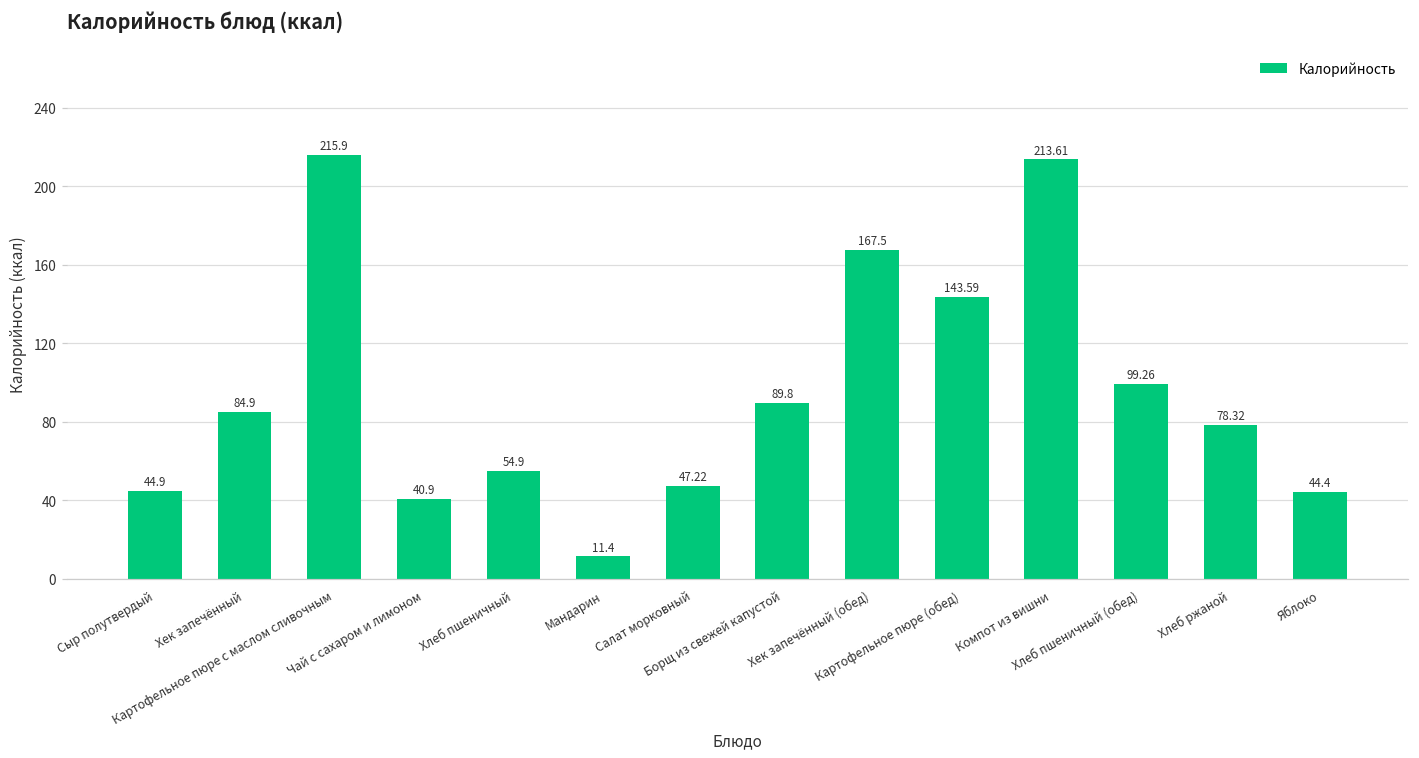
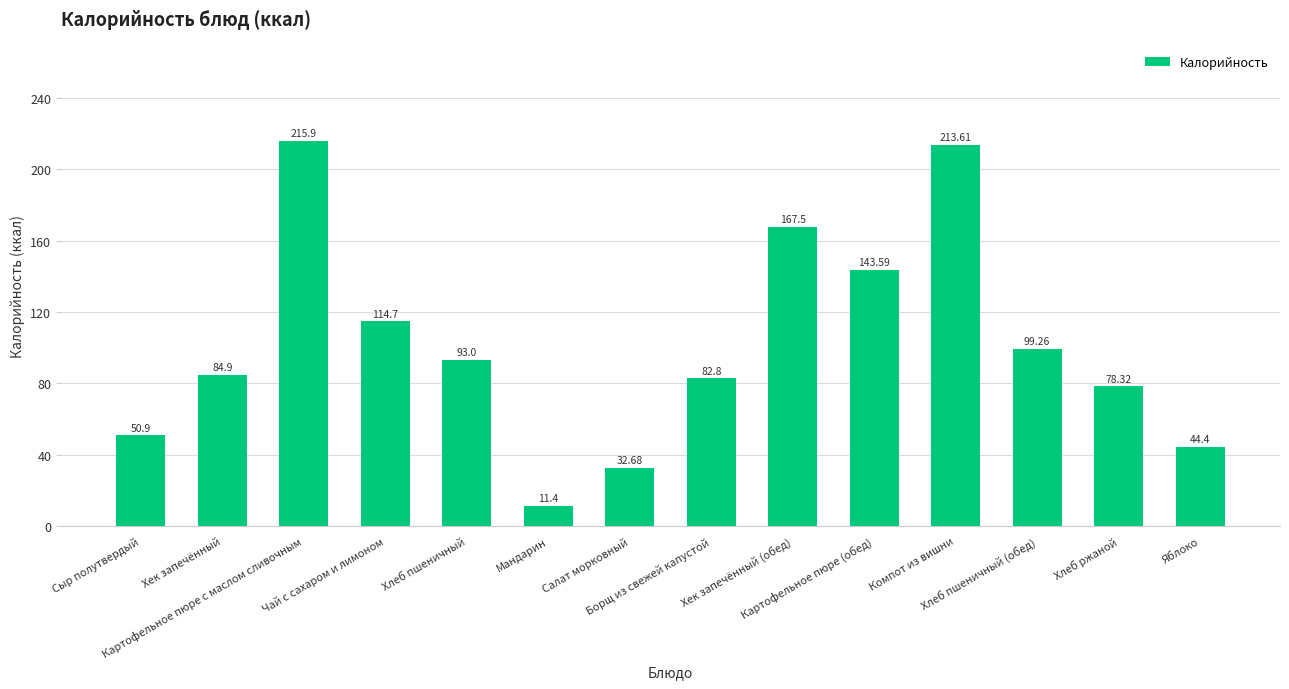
  {
-   "Сыр полутвердый": 44.9,
+   "Сыр полутвердый": 50.9,
    "Хек запечённый": 84.9,
    "Картофельное пюре с маслом сливочным": 215.9,
-   "Чай с сахаром и лимоном": 40.9,
-   "Хлеб пшеничный": 54.9,
+   "Чай с сахаром и лимоном": 114.7,
+   "Хлеб пшеничный": 93.0,
    "Мандарин": 11.4,
-   "Салат морковный": 47.22,
-   "Борщ из свежей капустой": 89.8,
+   "Салат морковный": 32.68,
+   "Борщ из свежей капустой": 82.8,
    "Хек запечённый (обед)": 167.5,
    "Картофельное пюре (обед)": 143.59,
    "Компот из вишни": 213.61,
    "Хлеб пшеничный (обед)": 99.26,
    "Хлеб ржаной": 78.32,
    "Яблоко": 44.4
  }
